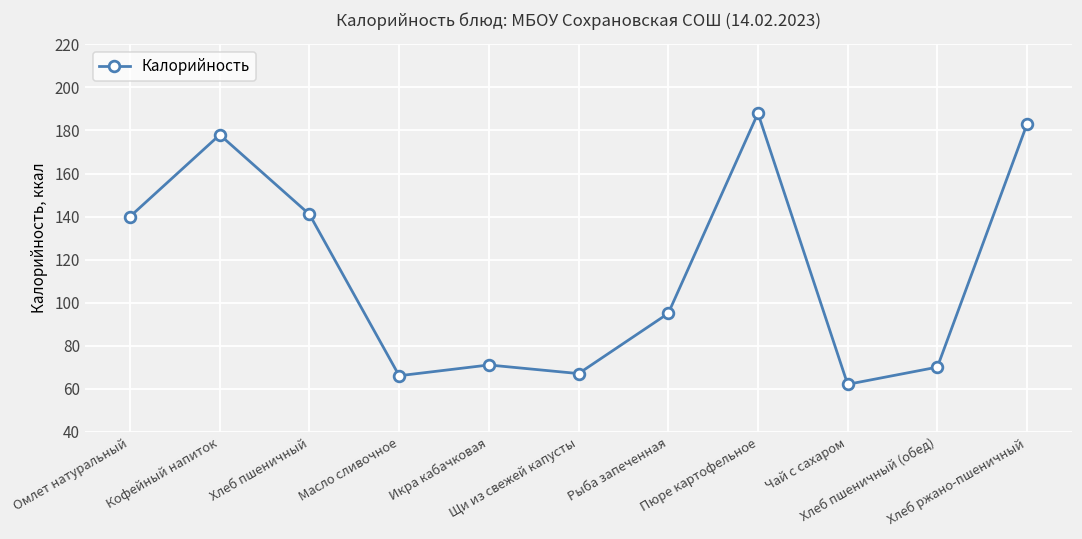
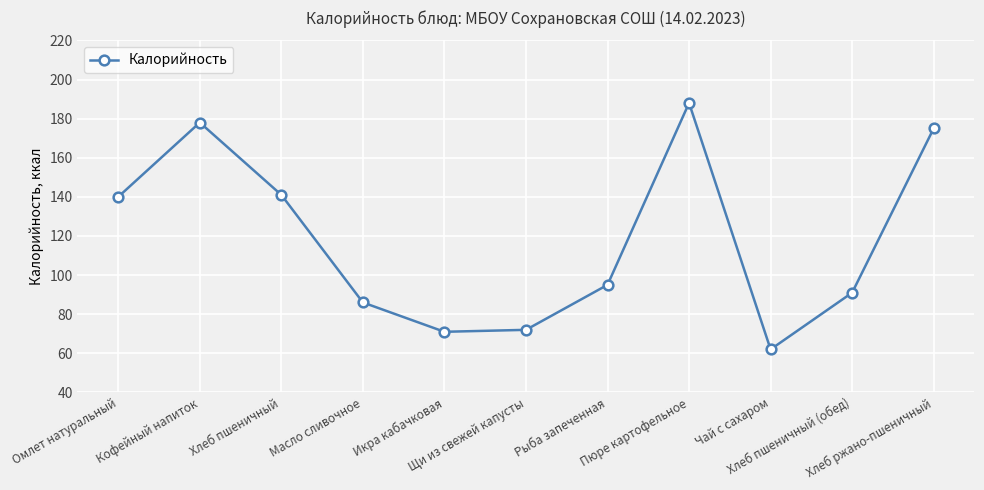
  {
    "Омлет натуральный": 140,
    "Кофейный напиток": 178,
    "Хлеб пшеничный": 141,
-   "Масло сливочное": 66,
+   "Масло сливочное": 86,
    "Икра кабачковая": 71,
-   "Щи из свежей капусты": 67,
+   "Щи из свежей капусты": 72,
    "Рыба запеченная": 95,
    "Пюре картофельное": 188,
    "Чай с сахаром": 62,
-   "Хлеб пшеничный (обед)": 70,
-   "Хлеб ржано-пшеничный": 183
+   "Хлеб пшеничный (обед)": 91,
+   "Хлеб ржано-пшеничный": 175
  }
